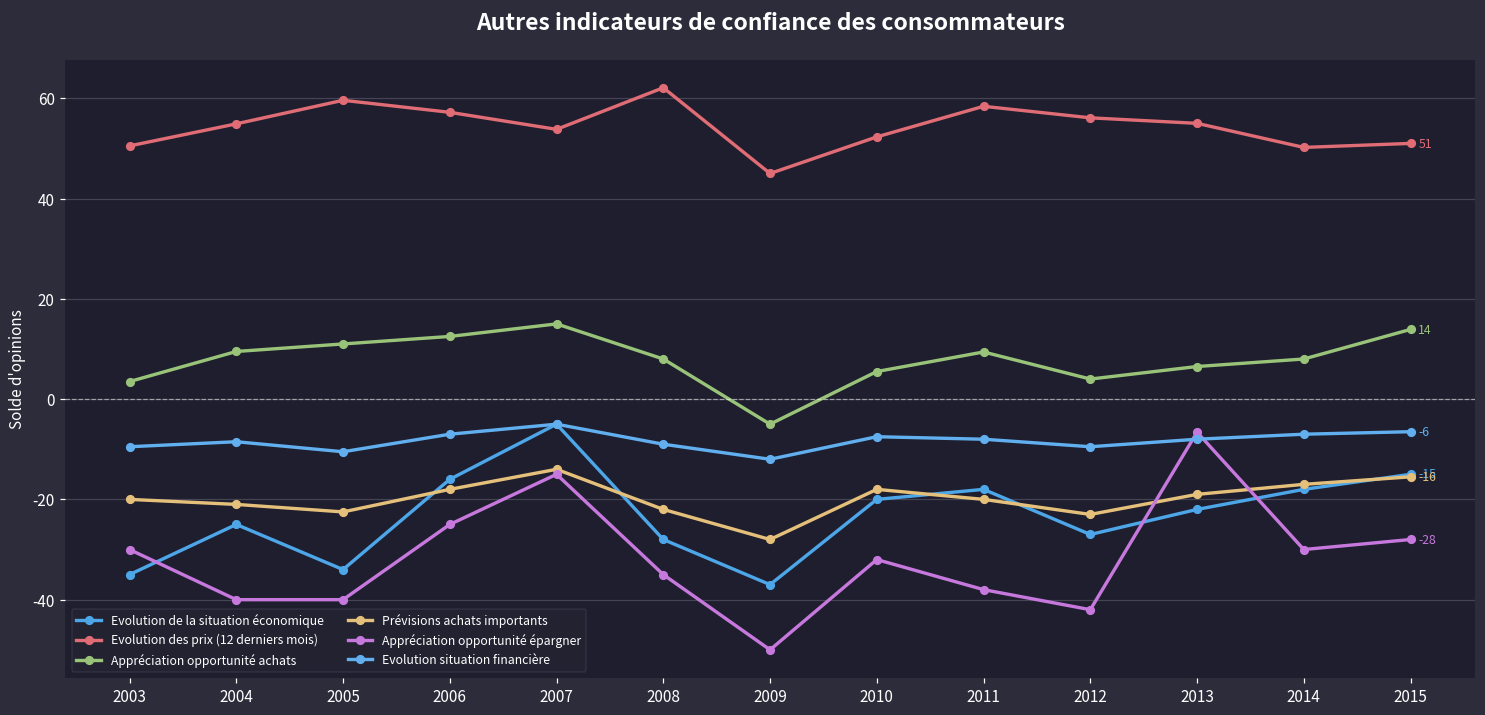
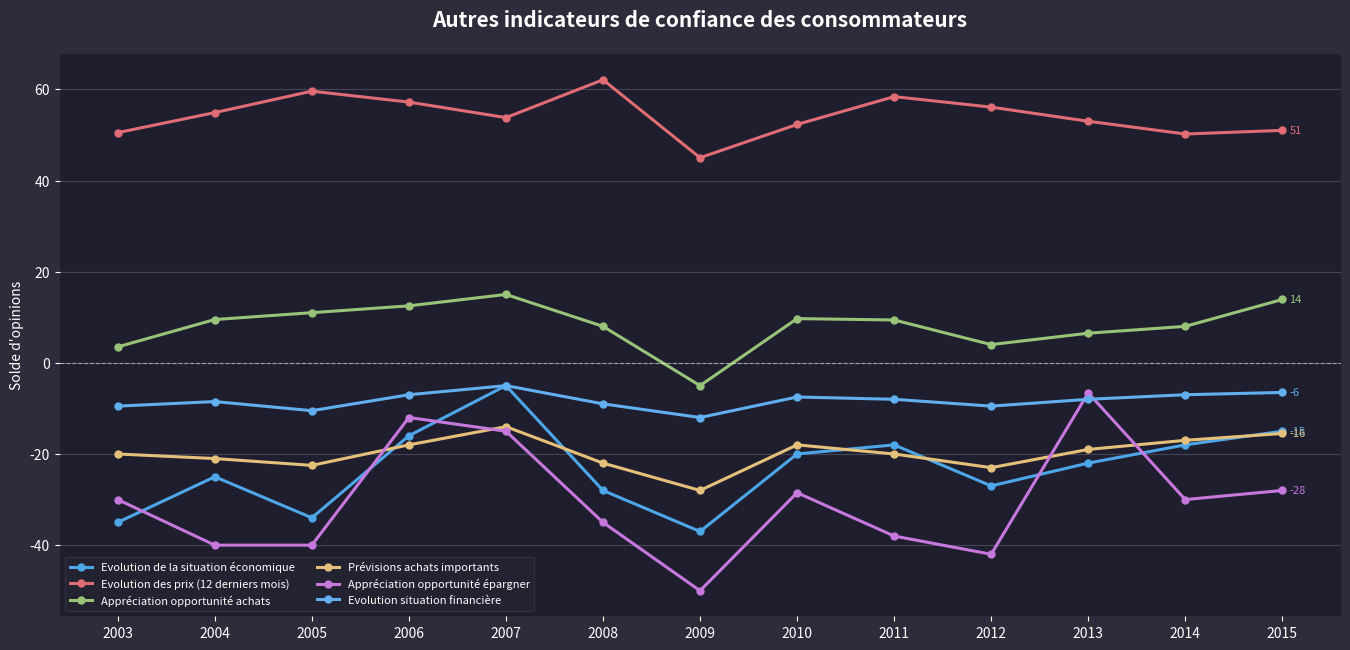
  {
    "Evolution des prix (12 derniers mois)": {
      "2003": 51,
      "2004": 55,
      "2005": 60,
      "2006": 57,
      "2007": 54,
      "2008": 62,
      "2009": 45,
      "2010": 52,
      "2011": 58,
      "2012": 56,
-     "2013": 55,
+     "2013": 53,
      "2014": 50
    },
    "Appréciation opportunité achats": {
      "2003": 4,
      "2004": 10,
      "2005": 11,
      "2006": 13,
      "2007": 15,
      "2008": 8,
      "2009": -5,
-     "2010": 6,
+     "2010": 10,
      "2011": 9,
      "2012": 4,
      "2013": 7,
      "2014": 8
    },
    "Prévisions achats importants": {
      "2003": -20,
      "2004": -21,
      "2005": -23,
      "2006": -18,
      "2007": -14,
      "2008": -22,
      "2009": -28,
      "2010": -18,
      "2011": -20,
      "2012": -23,
      "2013": -19,
      "2014": -17
    },
    "Appréciation opportunité épargner": {
      "2003": -30,
      "2004": -40,
      "2005": -40,
-     "2006": -25,
+     "2006": -12,
      "2007": -15,
      "2008": -35,
      "2009": -50,
-     "2010": -32,
+     "2010": -29,
      "2011": -38,
      "2012": -42,
      "2013": -7,
      "2014": -30
    }
  }
